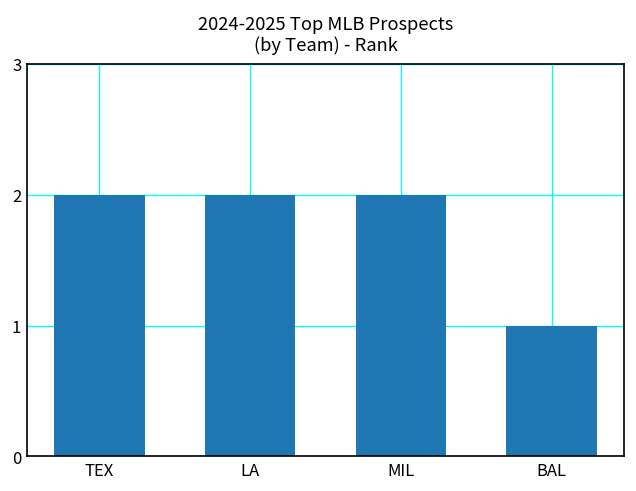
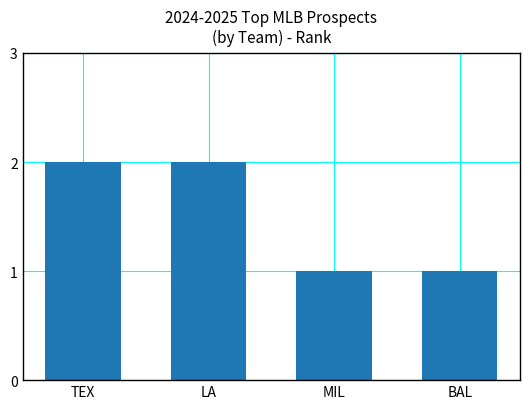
  {
    "TEX": 2,
    "LA": 2,
-   "MIL": 2,
+   "MIL": 1,
    "BAL": 1
  }
